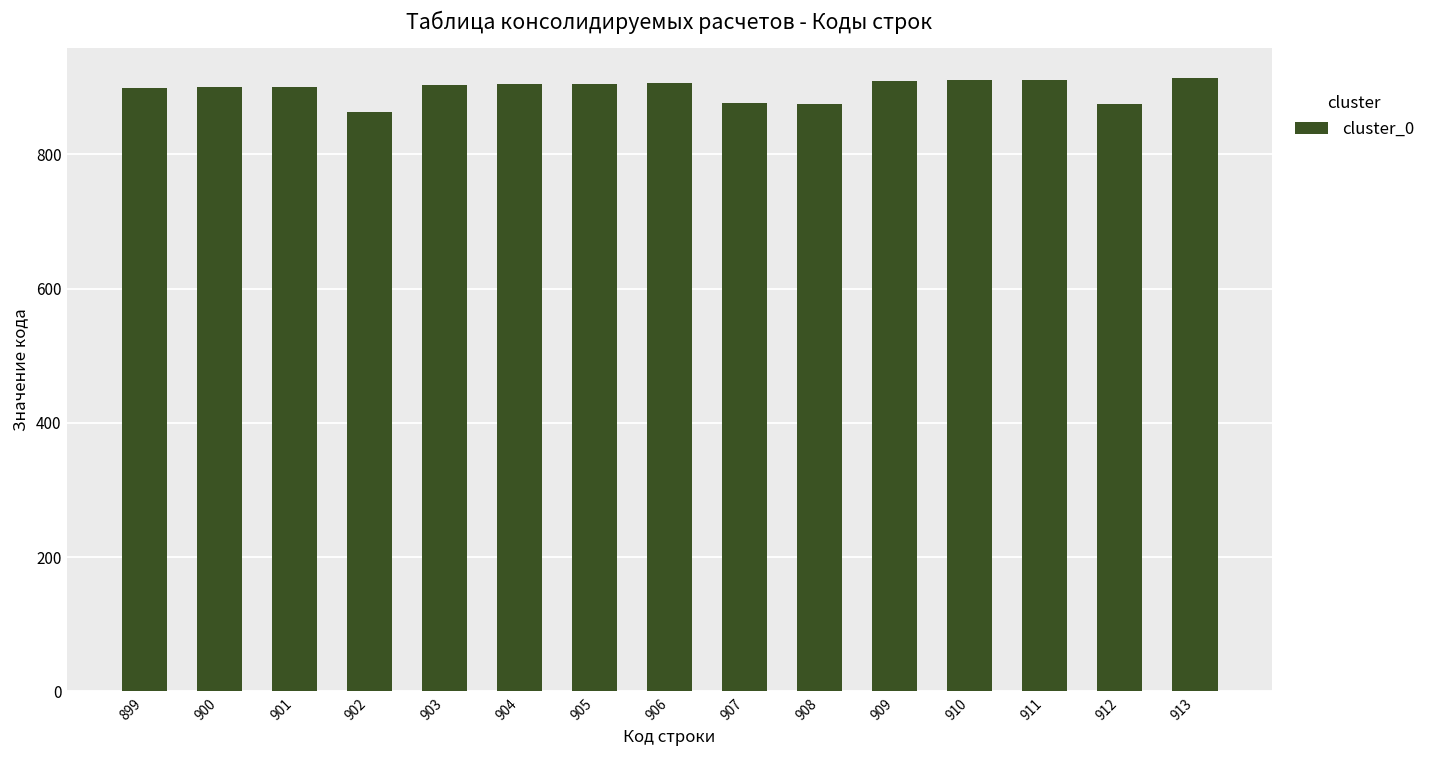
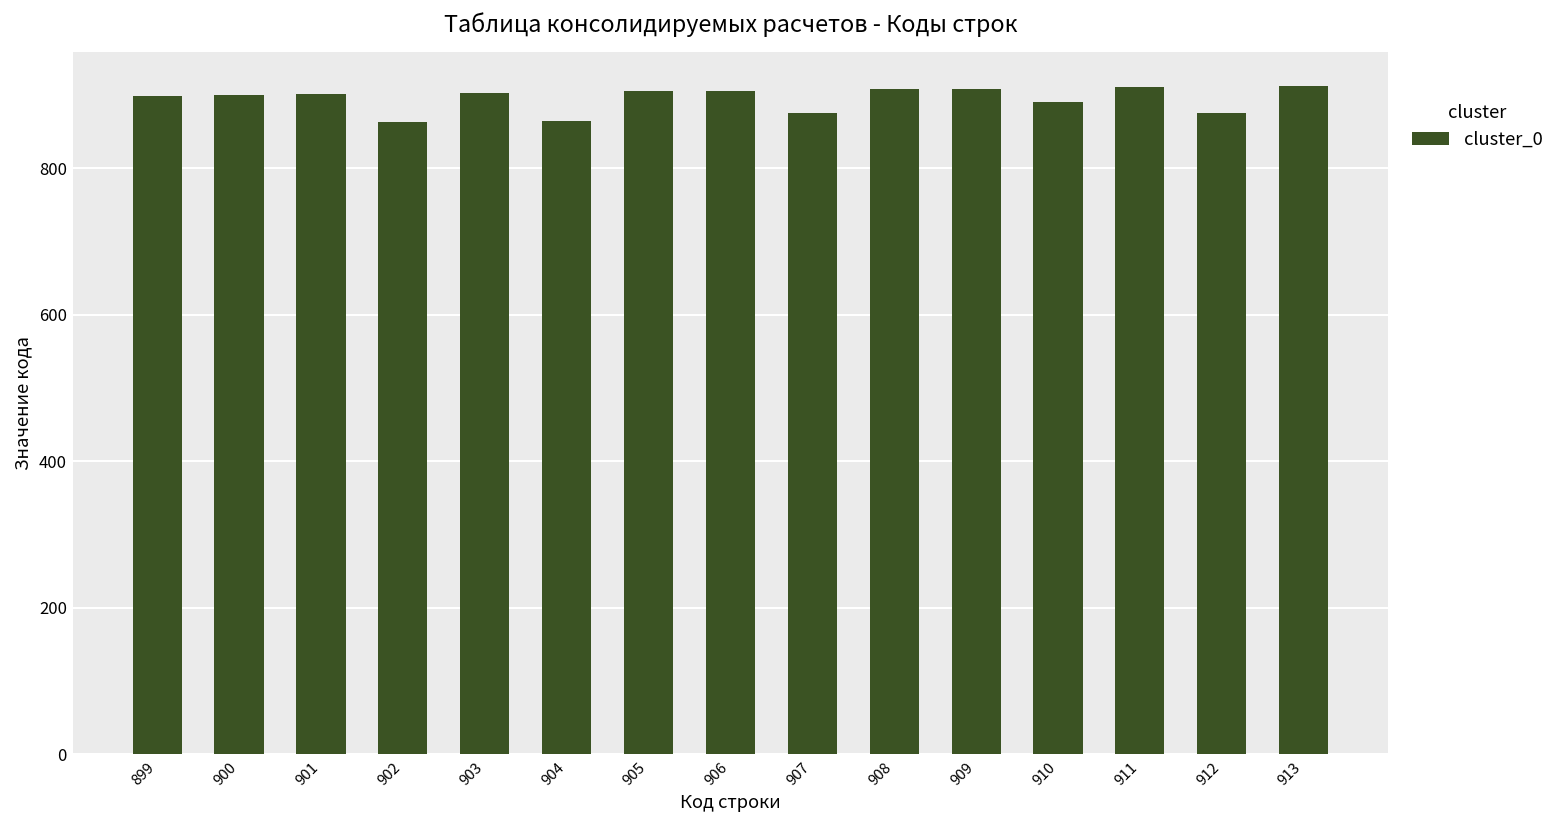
  {
    "899": 900,
    "900": 900,
    "901": 900,
    "902": 860,
    "903": 900,
-   "904": 900,
+   "904": 860,
    "905": 910,
    "906": 910,
    "907": 880,
-   "908": 880,
+   "908": 910,
    "909": 910,
-   "910": 910,
+   "910": 890,
    "911": 910,
    "912": 880,
    "913": 910
  }
